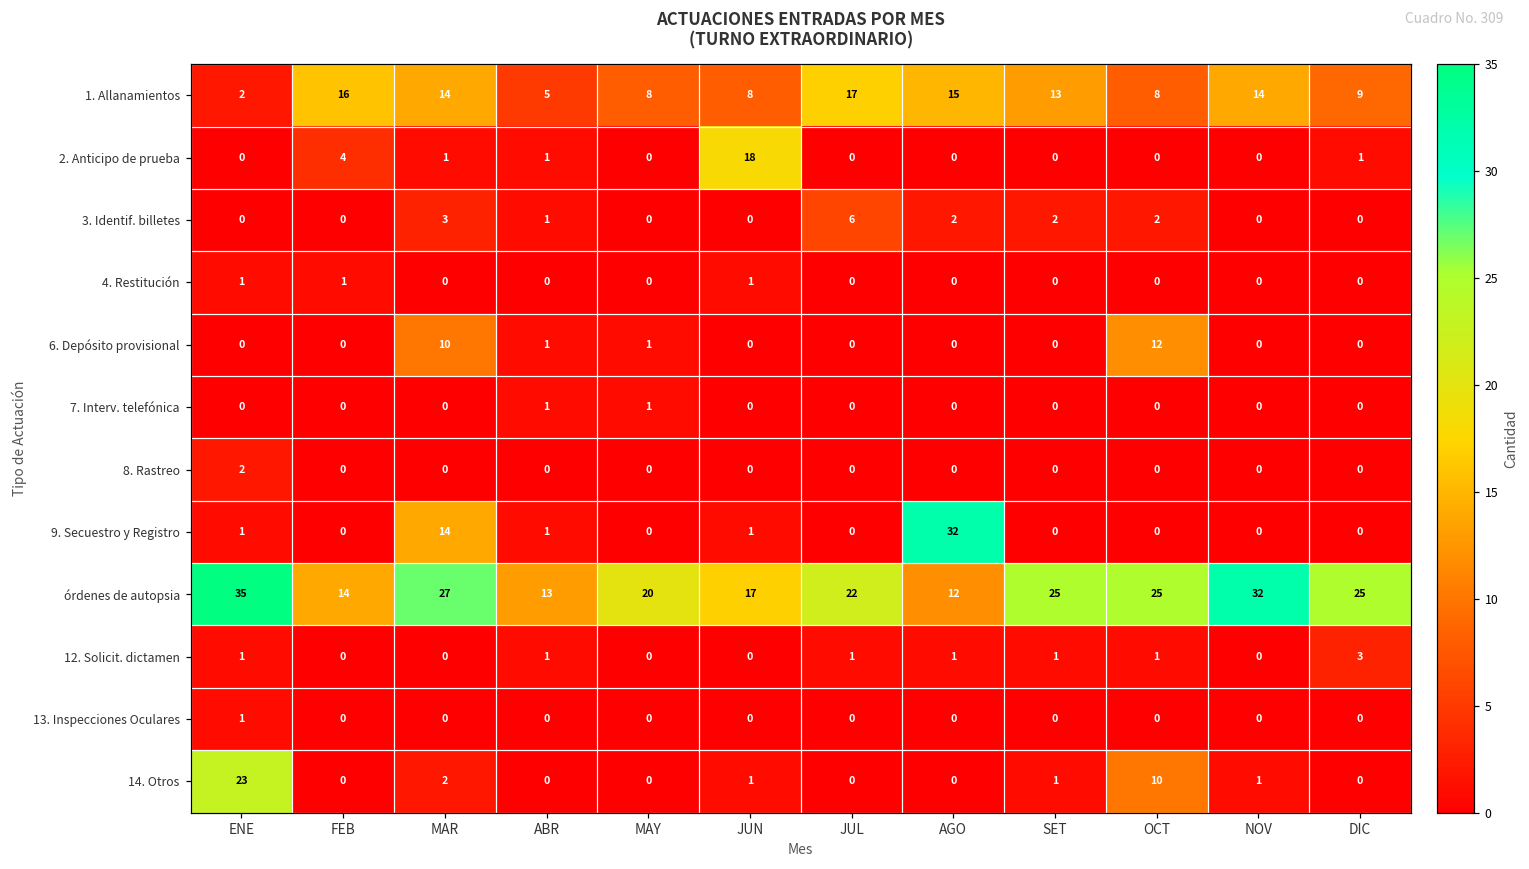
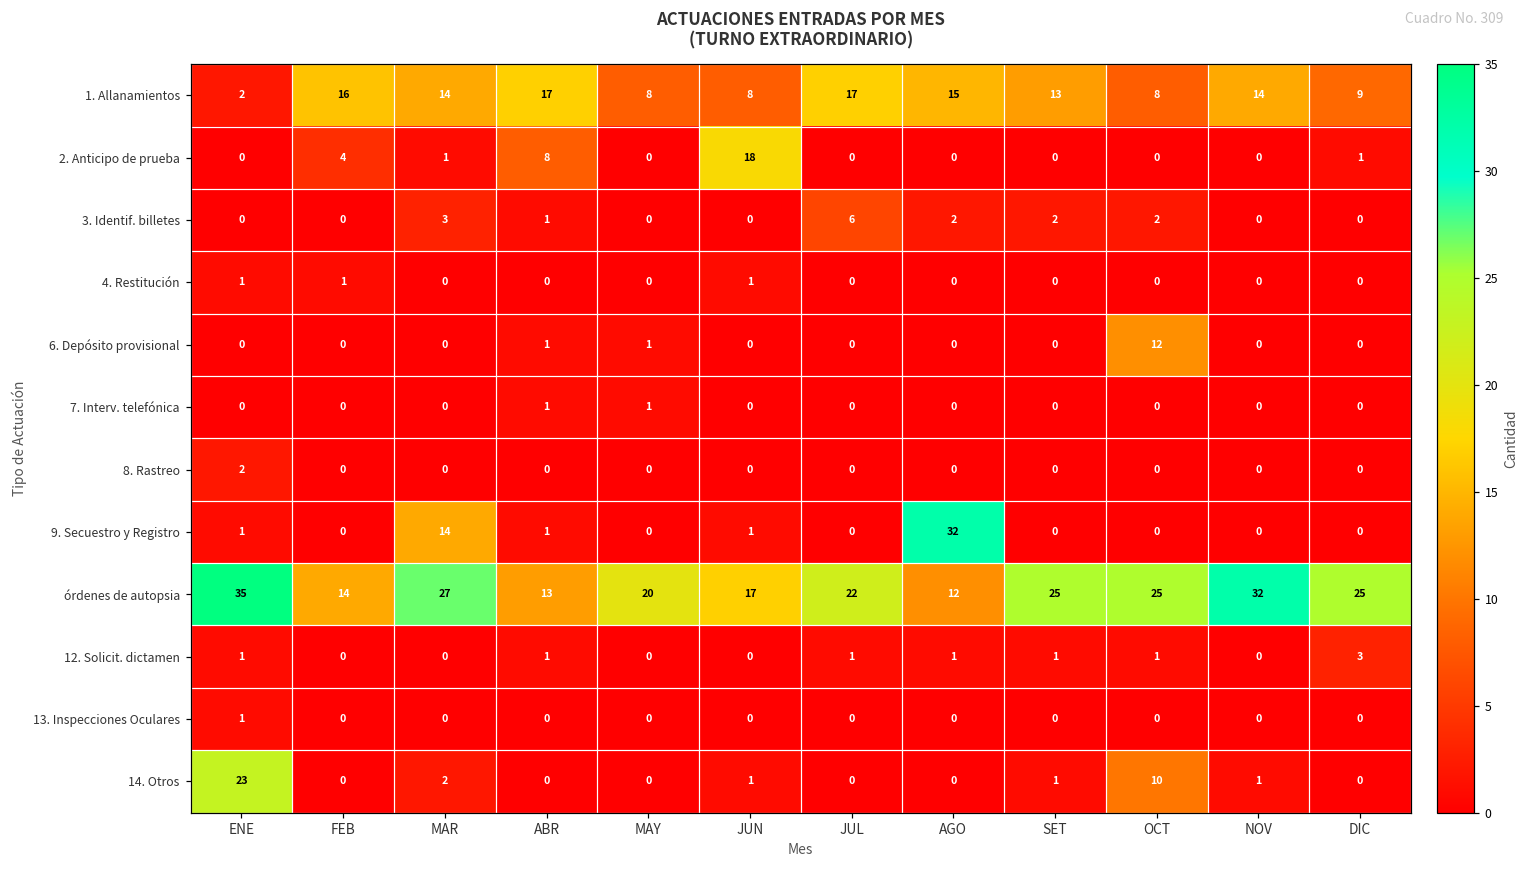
  {
    "1. Allanamientos": {
      "ENE": 2,
      "FEB": 16,
      "MAR": 14,
-     "ABR": 5,
+     "ABR": 17,
      "MAY": 8,
      "JUN": 8,
      "JUL": 17,
      "AGO": 15,
      "SET": 13,
      "OCT": 8,
      "NOV": 14,
      "DIC": 9
    },
    "2. Anticipo de prueba": {
      "ENE": 0,
      "FEB": 4,
      "MAR": 1,
-     "ABR": 1,
+     "ABR": 8,
      "MAY": 0,
      "JUN": 18,
      "JUL": 0,
      "AGO": 0,
      "SET": 0,
      "OCT": 0,
      "NOV": 0,
      "DIC": 1
    },
    "3. Identif. billetes": {
      "ENE": 0,
      "FEB": 0,
      "MAR": 3,
      "ABR": 1,
      "MAY": 0,
      "JUN": 0,
      "JUL": 6,
      "AGO": 2,
      "SET": 2,
      "OCT": 2,
      "NOV": 0,
      "DIC": 0
    },
    "4. Restitución": {
      "ENE": 1,
      "FEB": 1,
      "MAR": 0,
      "ABR": 0,
      "MAY": 0,
      "JUN": 1,
      "JUL": 0,
      "AGO": 0,
      "SET": 0,
      "OCT": 0,
      "NOV": 0,
      "DIC": 0
    },
    "6. Depósito provisional": {
      "ENE": 0,
      "FEB": 0,
-     "MAR": 10,
+     "MAR": 0,
      "ABR": 1,
      "MAY": 1,
      "JUN": 0,
      "JUL": 0,
      "AGO": 0,
      "SET": 0,
      "OCT": 12,
      "NOV": 0,
      "DIC": 0
    },
    "7. Interv. telefónica": {
      "ENE": 0,
      "FEB": 0,
      "MAR": 0,
      "ABR": 1,
      "MAY": 1,
      "JUN": 0,
      "JUL": 0,
      "AGO": 0,
      "SET": 0,
      "OCT": 0,
      "NOV": 0,
      "DIC": 0
    },
    "8. Rastreo": {
      "ENE": 2,
      "FEB": 0,
      "MAR": 0,
      "ABR": 0,
      "MAY": 0,
      "JUN": 0,
      "JUL": 0,
      "AGO": 0,
      "SET": 0,
      "OCT": 0,
      "NOV": 0,
      "DIC": 0
    },
    "9. Secuestro y Registro": {
      "ENE": 1,
      "FEB": 0,
      "MAR": 14,
      "ABR": 1,
      "MAY": 0,
      "JUN": 1,
      "JUL": 0,
      "AGO": 32,
      "SET": 0,
      "OCT": 0,
      "NOV": 0,
      "DIC": 0
    },
    "órdenes de autopsia": {
      "ENE": 35,
      "FEB": 14,
      "MAR": 27,
      "ABR": 13,
      "MAY": 20,
      "JUN": 17,
      "JUL": 22,
      "AGO": 12,
      "SET": 25,
      "OCT": 25,
      "NOV": 32,
      "DIC": 25
    },
    "12. Solicit. dictamen": {
      "ENE": 1,
      "FEB": 0,
      "MAR": 0,
      "ABR": 1,
      "MAY": 0,
      "JUN": 0,
      "JUL": 1,
      "AGO": 1,
      "SET": 1,
      "OCT": 1,
      "NOV": 0,
      "DIC": 3
    },
    "13. Inspecciones Oculares": {
      "ENE": 1,
      "FEB": 0,
      "MAR": 0,
      "ABR": 0,
      "MAY": 0,
      "JUN": 0,
      "JUL": 0,
      "AGO": 0,
      "SET": 0,
      "OCT": 0,
      "NOV": 0,
      "DIC": 0
    },
    "14. Otros": {
      "ENE": 23,
      "FEB": 0,
      "MAR": 2,
      "ABR": 0,
      "MAY": 0,
      "JUN": 1,
      "JUL": 0,
      "AGO": 0,
      "SET": 1,
      "OCT": 10,
      "NOV": 1,
      "DIC": 0
    }
  }
